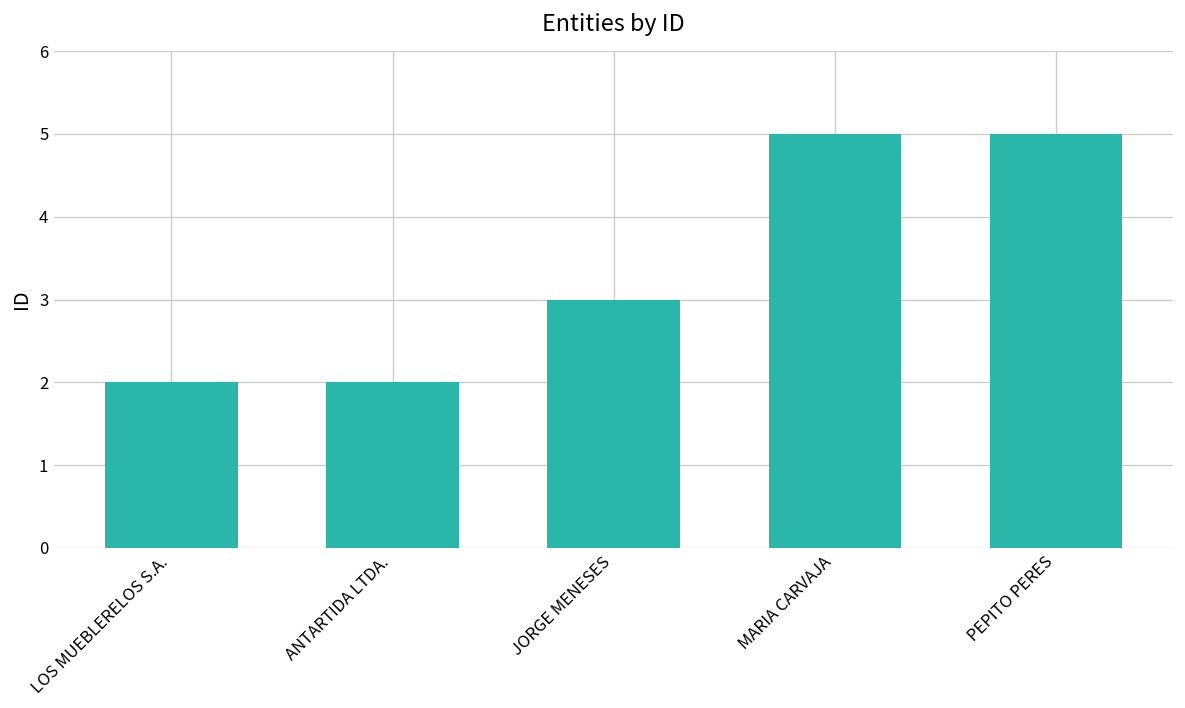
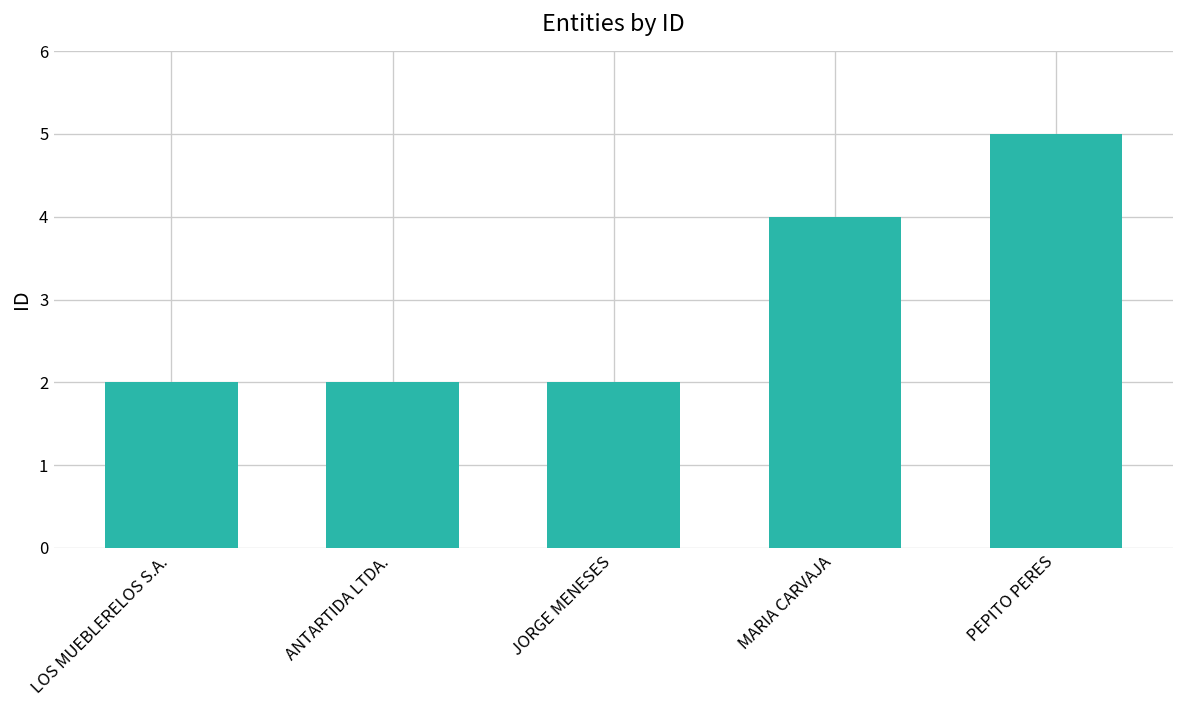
  {
    "LOS MUEBLERELOS S.A.": 2,
    "ANTARTIDA LTDA.": 2,
-   "JORGE MENESES": 3,
-   "MARIA CARVAJA": 5,
+   "JORGE MENESES": 2,
+   "MARIA CARVAJA": 4,
    "PEPITO PERES": 5
  }
